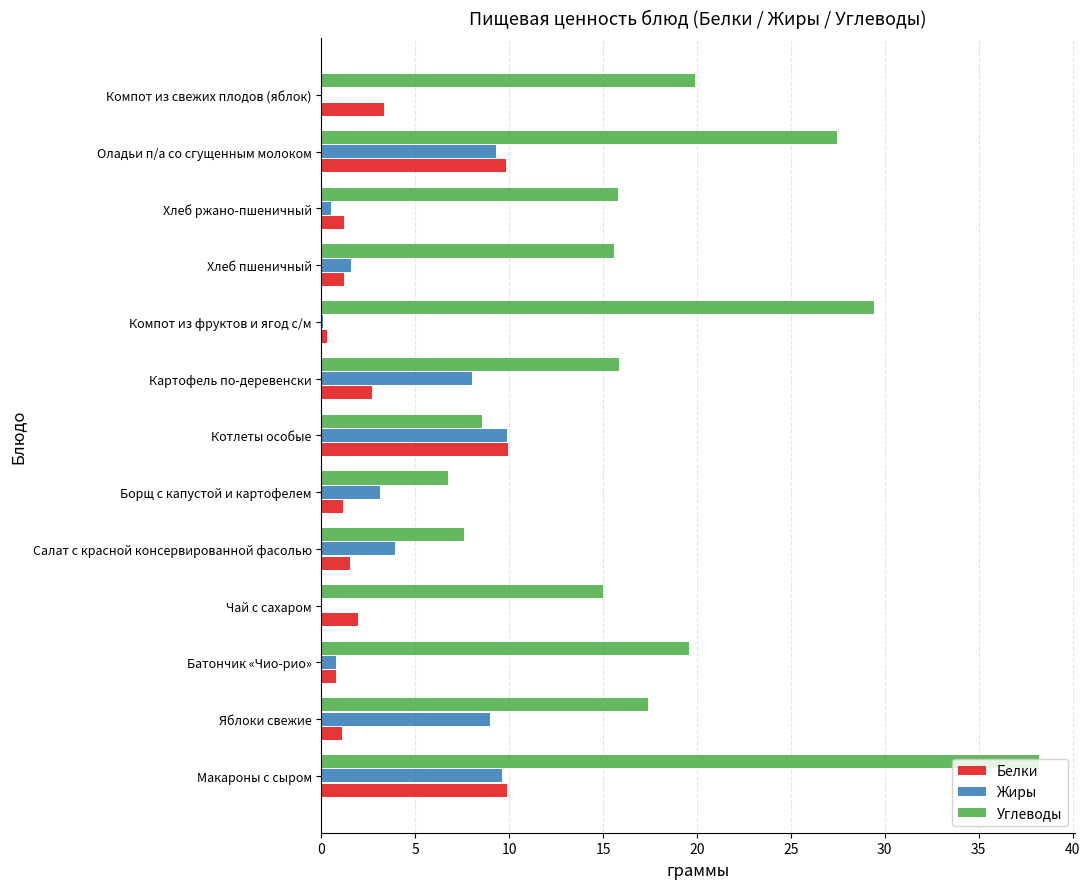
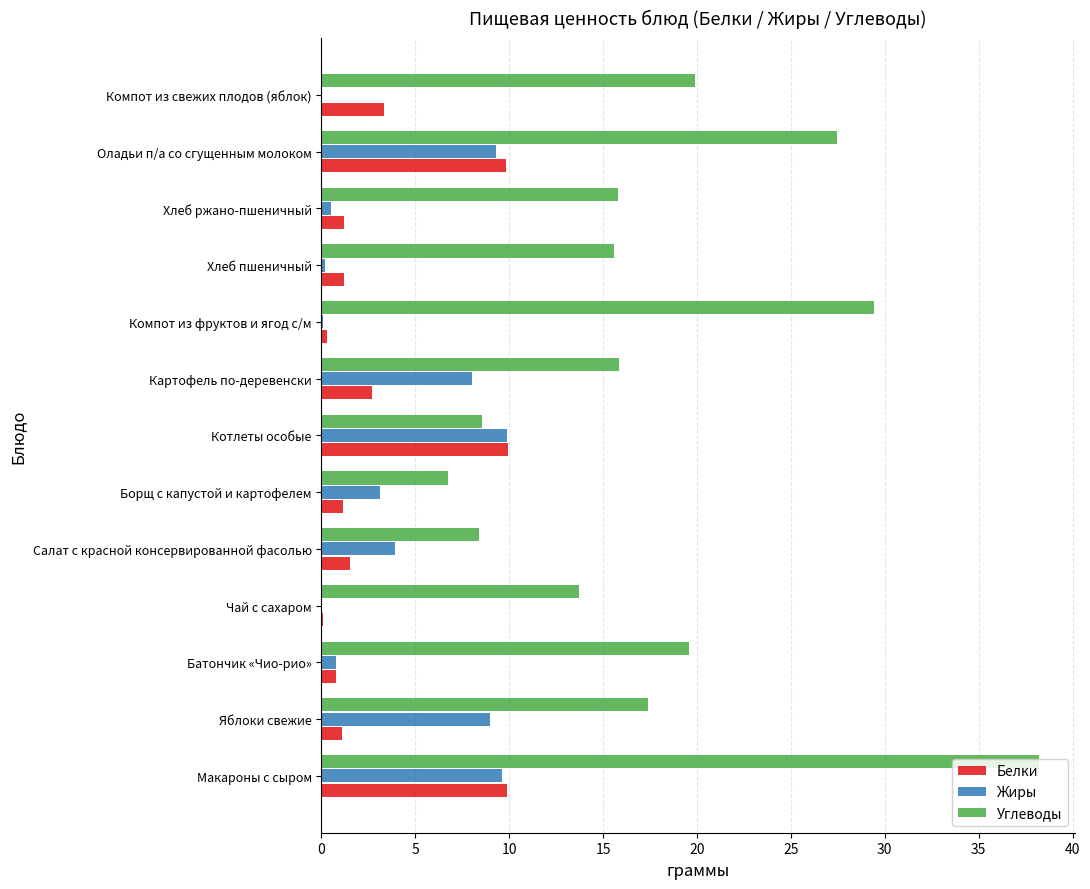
  {
    "Белки": {
      "Компот из свежих плодов (яблок)": 3.4,
      "Оладьи п/a со сгущенным молоком": 9.8,
      "Хлеб ржано-пшеничный": 1.2,
      "Хлеб пшеничный": 1.2,
      "Компот из фруктов и ягод с/м": 0.3,
      "Картофель по-деревенски": 2.7,
      "Котлеты особые": 9.9,
      "Борщ с капустой и картофелем": 1.1,
      "Салат с красной консервированной фасолью": 1.5,
-     "Чай с сахаром": 2.0,
+     "Чай с сахаром": 0.1,
      "Батончик «Чио-рио»": 0.8,
      "Яблоки свежие": 1.1,
      "Макароны с сыром": 9.9
    },
    "Жиры": {
      "Компот из свежих плодов (яблок)": 0.0,
      "Оладьи п/a со сгущенным молоком": 9.3,
      "Хлеб ржано-пшеничный": 0.5,
-     "Хлеб пшеничный": 1.6,
+     "Хлеб пшеничный": 0.2,
      "Картофель по-деревенски": 8.0,
      "Котлеты особые": 9.9,
      "Борщ с капустой и картофелем": 3.1,
      "Салат с красной консервированной фасолью": 3.9,
      "Батончик «Чио-рио»": 0.8,
      "Яблоки свежие": 9.0,
      "Макароны с сыром": 9.6
    },
    "Углеводы": {
      "Компот из свежих плодов (яблок)": 19.9,
      "Оладьи п/a со сгущенным молоком": 27.5,
      "Хлеб ржано-пшеничный": 15.8,
      "Хлеб пшеничный": 15.6,
      "Компот из фруктов и ягод с/м": 29.4,
      "Картофель по-деревенски": 15.8,
      "Котлеты особые": 8.5,
      "Борщ с капустой и картофелем": 6.8,
-     "Салат с красной консервированной фасолью": 7.6,
-     "Чай с сахаром": 15.0,
+     "Салат с красной консервированной фасолью": 8.4,
+     "Чай с сахаром": 13.7,
      "Батончик «Чио-рио»": 19.6,
      "Яблоки свежие": 17.4
    }
  }
